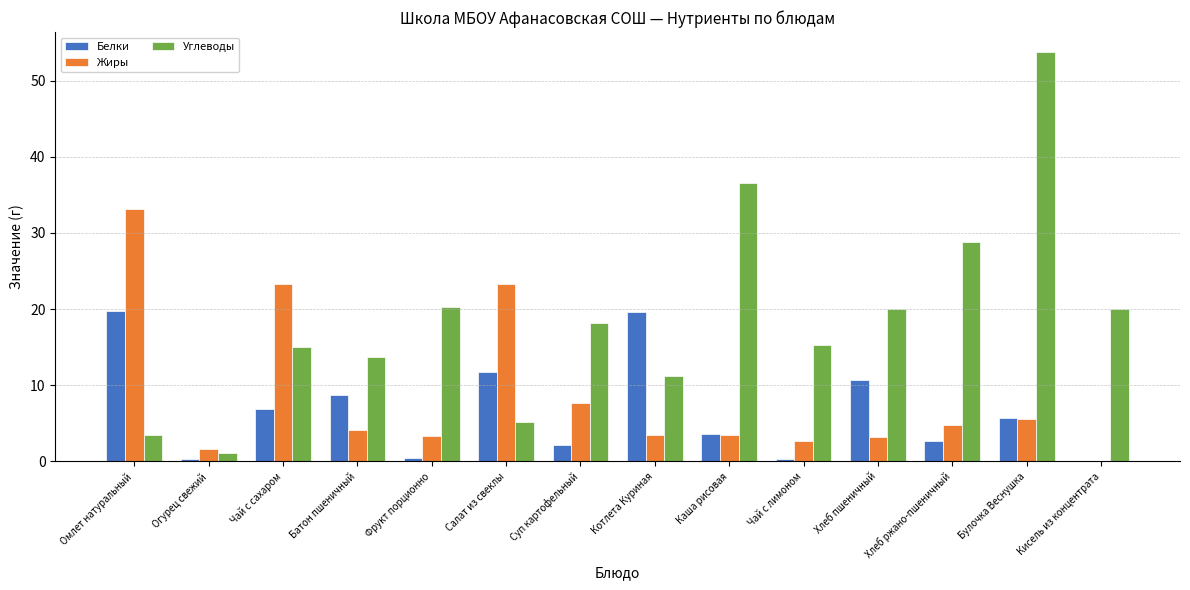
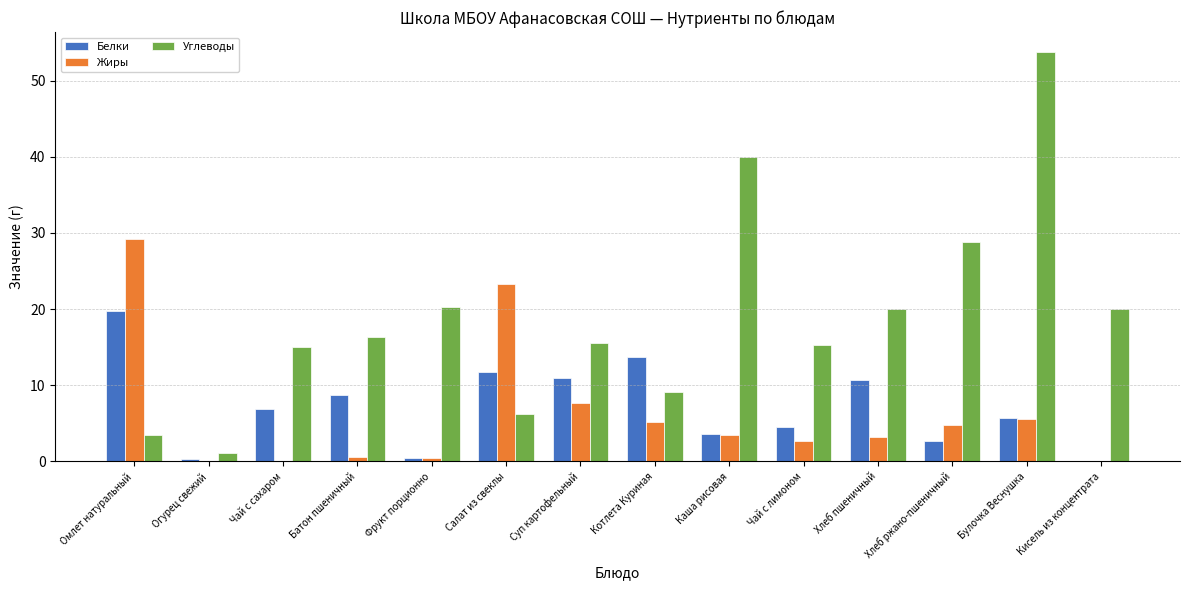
  {
    "Белки": {
      "Омлет натуральный": 20,
      "Огурец свежий": 0,
      "Чай с сахаром": 7,
      "Батон пшеничный": 9,
      "Фрукт порционно": 0,
      "Салат из свеклы": 12,
-     "Суп картофельный": 2,
-     "Котлета Куриная": 20,
+     "Суп картофельный": 11,
+     "Котлета Куриная": 14,
      "Каша рисовая": 4,
-     "Чай с лимоном": 0,
+     "Чай с лимоном": 4,
      "Хлеб пшеничный": 11,
      "Хлеб ржано-пшеничный": 3,
      "Булочка Веснушка": 6,
      "Кисель из концентрата": 0
    },
    "Жиры": {
-     "Омлет натуральный": 33,
-     "Огурец свежий": 2,
-     "Чай с сахаром": 23,
-     "Батон пшеничный": 4,
-     "Фрукт порционно": 3,
+     "Омлет натуральный": 29,
+     "Огурец свежий": 0,
+     "Чай с сахаром": 0,
+     "Батон пшеничный": 1,
+     "Фрукт порционно": 0,
      "Салат из свеклы": 23,
      "Суп картофельный": 8,
-     "Котлета Куриная": 4,
+     "Котлета Куриная": 5,
      "Каша рисовая": 4,
      "Чай с лимоном": 3,
      "Хлеб пшеничный": 3,
      "Хлеб ржано-пшеничный": 5,
      "Булочка Веснушка": 6,
      "Кисель из концентрата": 0
    },
    "Углеводы": {
      "Омлет натуральный": 4,
      "Огурец свежий": 1,
      "Чай с сахаром": 15,
-     "Батон пшеничный": 14,
+     "Батон пшеничный": 16,
      "Фрукт порционно": 20,
-     "Салат из свеклы": 5,
-     "Суп картофельный": 18,
-     "Котлета Куриная": 11,
-     "Каша рисовая": 37,
+     "Салат из свеклы": 6,
+     "Суп картофельный": 16,
+     "Котлета Куриная": 9,
+     "Каша рисовая": 40,
      "Чай с лимоном": 15,
      "Хлеб пшеничный": 20,
      "Хлеб ржано-пшеничный": 29,
      "Булочка Веснушка": 54,
      "Кисель из концентрата": 20
    }
  }
